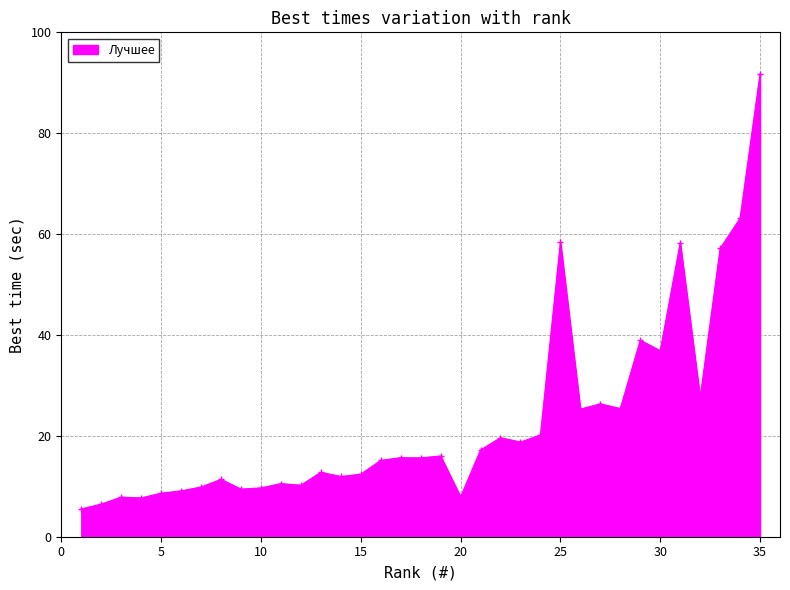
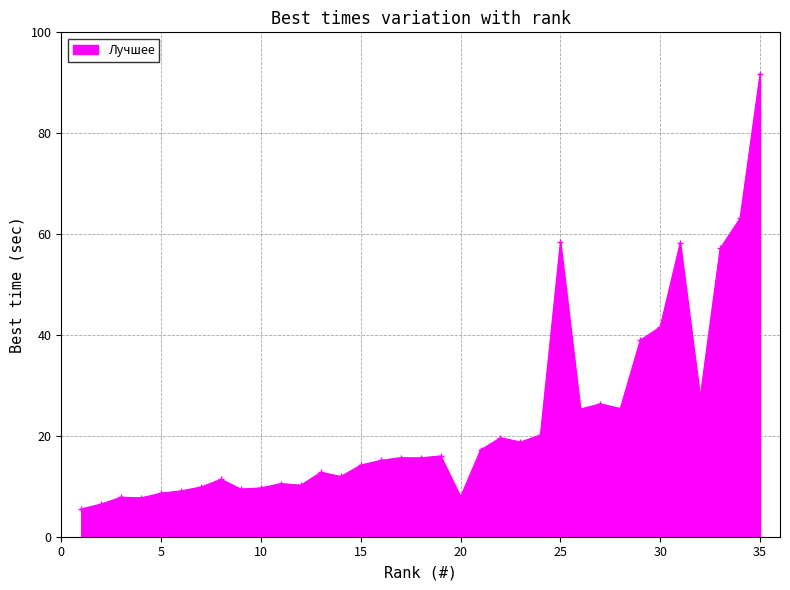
  {
    "5": 9,
    "10": 10,
-   "15": 12,
+   "15": 14,
    "20": 8,
    "25": 58,
-   "30": 37,
+   "30": 42,
    "35": 92
  }
